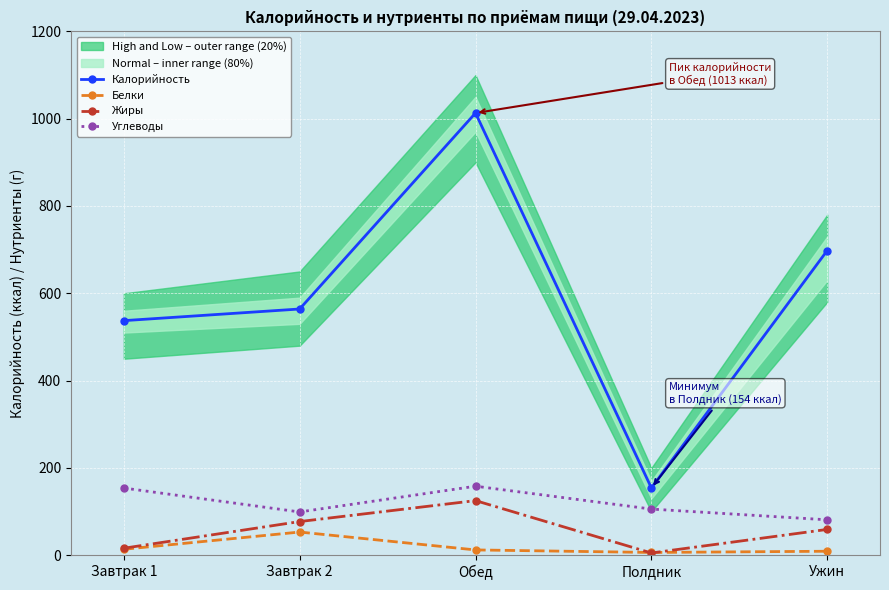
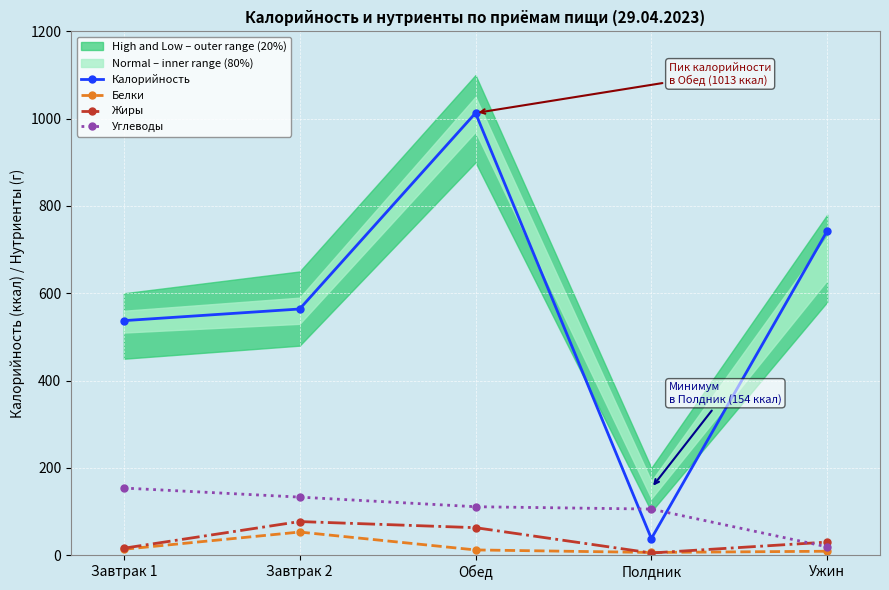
  {
    "Калорийность": {
      "Завтрак 1": 540,
      "Завтрак 2": 560,
-     "Полдник": 150,
-     "Ужин": 700
+     "Полдник": 40,
+     "Ужин": 740
    },
    "Белки": {
      "Завтрак 2": 50,
      "Обед": 10,
      "Ужин": 10
    },
    "Жиры": {
      "Завтрак 2": 80,
-     "Обед": 130,
-     "Ужин": 60
+     "Обед": 60,
+     "Ужин": 30
    },
    "Углеводы": {
      "Завтрак 1": 150,
-     "Завтрак 2": 100,
-     "Обед": 160,
+     "Завтрак 2": 130,
+     "Обед": 110,
      "Полдник": 110,
-     "Ужин": 80
+     "Ужин": 20
    }
  }
